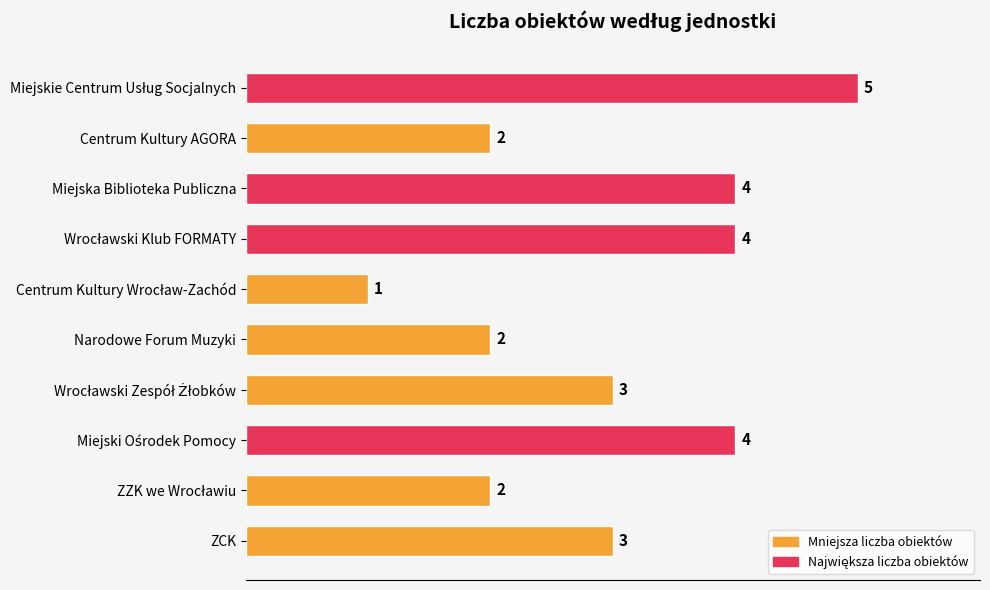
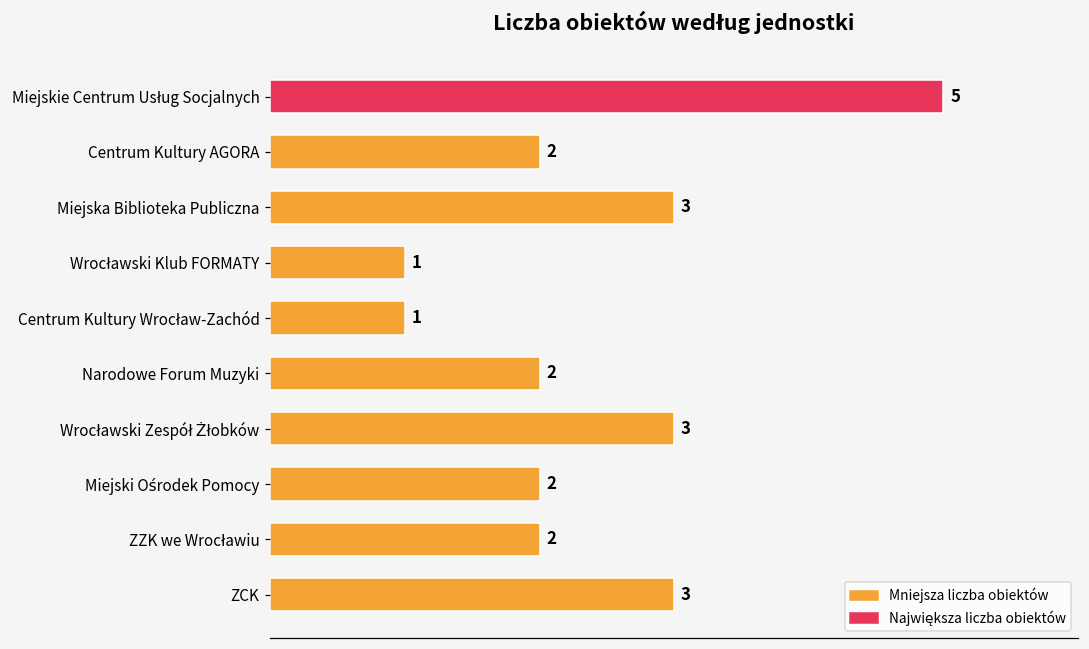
  {
    "Miejskie Centrum Usług Socjalnych": 5,
    "Centrum Kultury AGORA": 2,
-   "Miejska Biblioteka Publiczna": 4,
-   "Wrocławski Klub FORMATY": 4,
+   "Miejska Biblioteka Publiczna": 3,
+   "Wrocławski Klub FORMATY": 1,
    "Centrum Kultury Wrocław-Zachód": 1,
    "Narodowe Forum Muzyki": 2,
    "Wrocławski Zespół Żłobków": 3,
-   "Miejski Ośrodek Pomocy": 4,
+   "Miejski Ośrodek Pomocy": 2,
    "ZZK we Wrocławiu": 2,
    "ZCK": 3
  }
